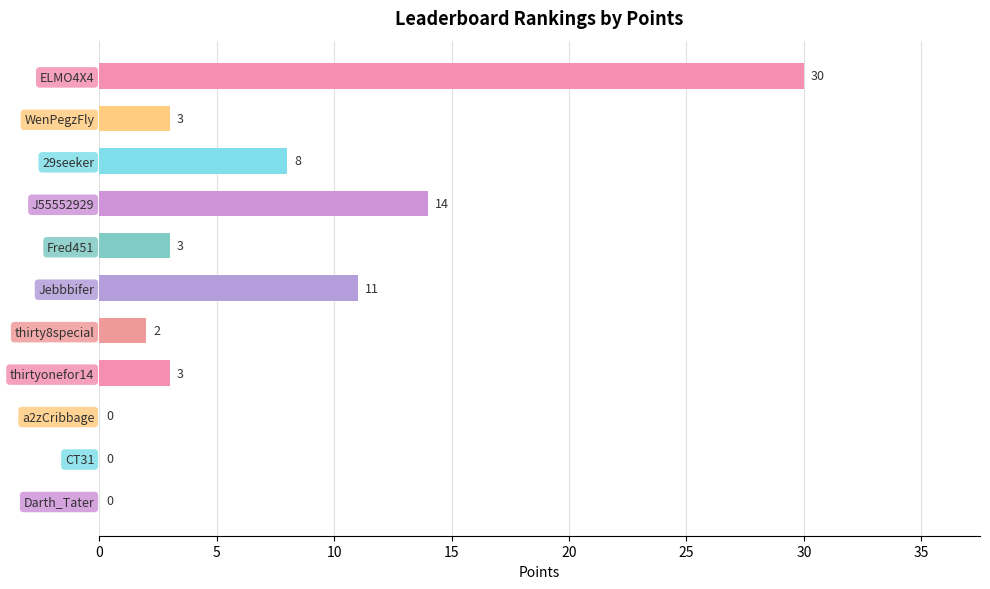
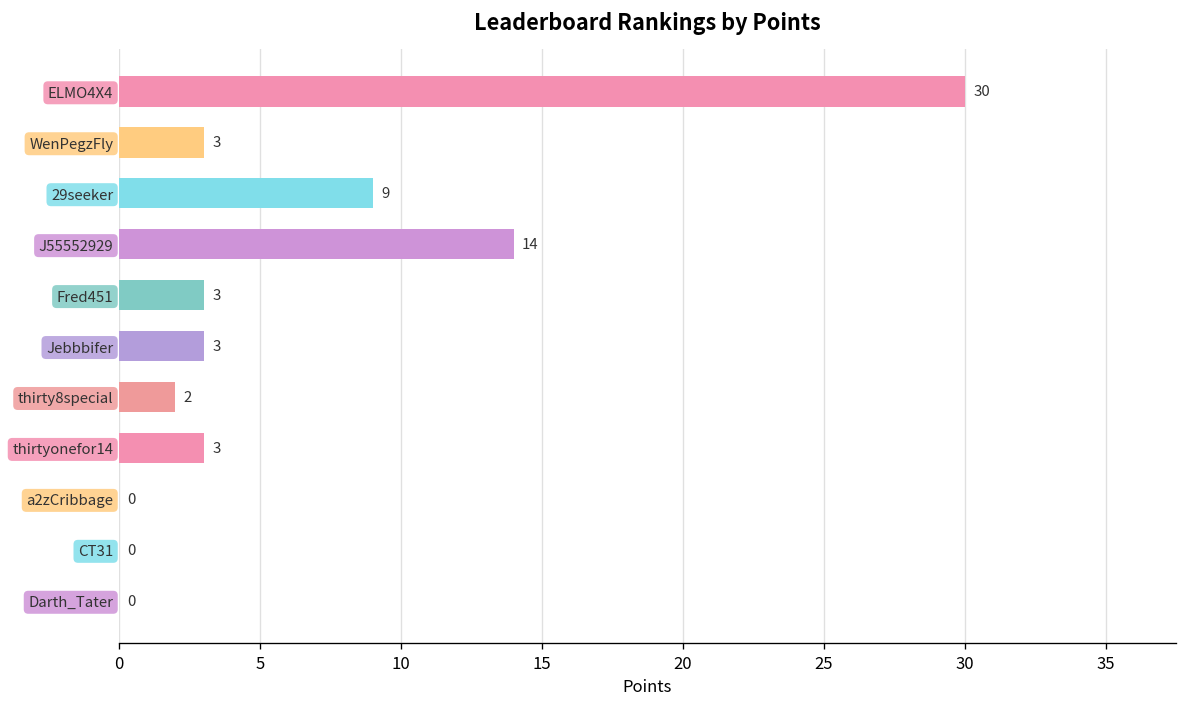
  {
    "ELMO4X4": 30,
    "WenPegzFly": 3,
-   "29seeker": 8,
+   "29seeker": 9,
    "J55552929": 14,
    "Fred451": 3,
-   "Jebbbifer": 11,
+   "Jebbbifer": 3,
    "thirty8special": 2,
    "thirtyonefor14": 3,
    "a2zCribbage": 0,
    "CT31": 0,
    "Darth_Tater": 0
  }
